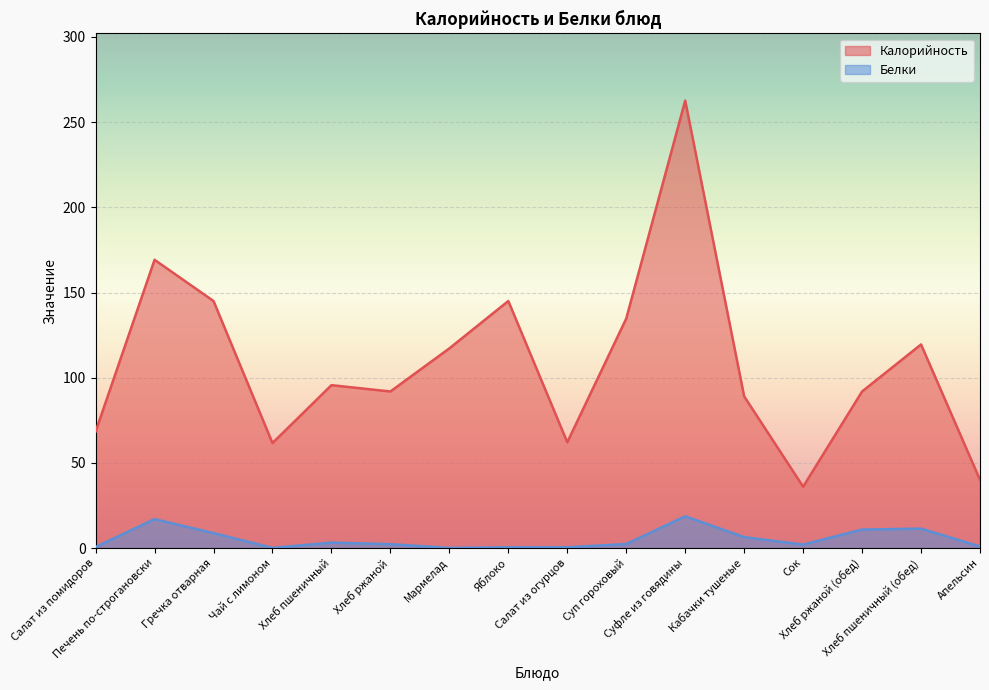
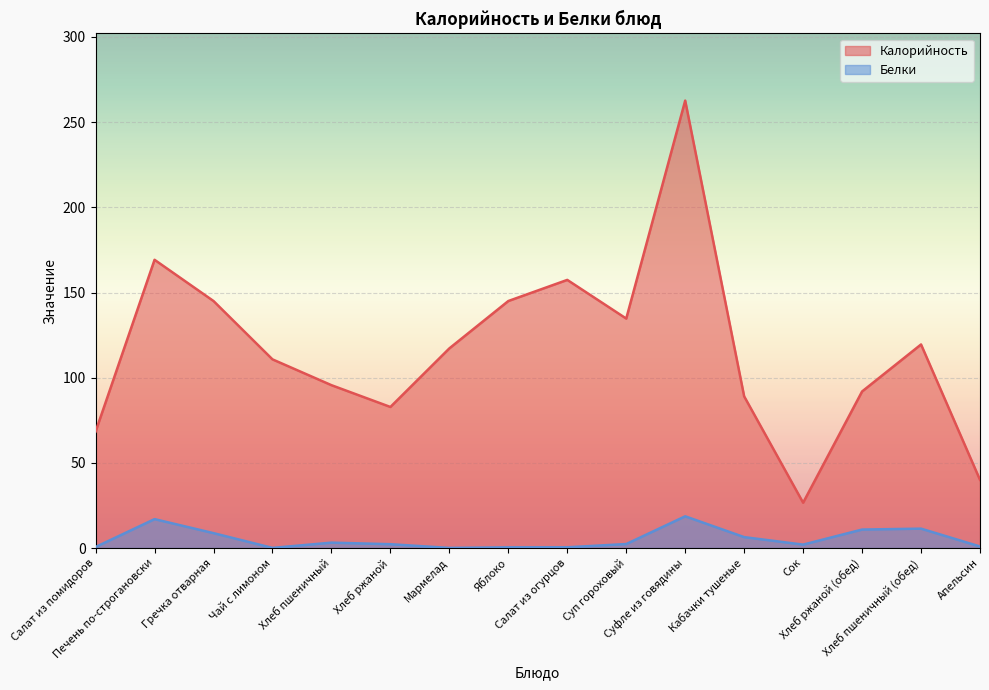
  {
    "Калорийность": {
      "Салат из помидоров": 68,
      "Печень по-строгановски": 169,
      "Гречка отварная": 145,
-     "Чай с лимоном": 62,
+     "Чай с лимоном": 111,
      "Хлеб пшеничный": 96,
-     "Хлеб ржаной": 92,
+     "Хлеб ржаной": 83,
      "Мармелад": 117,
      "Яблоко": 145,
-     "Салат из огурцов": 62,
+     "Салат из огурцов": 157,
      "Суп гороховый": 135,
      "Суфле из говядины": 263,
      "Кабачки тушеные": 89,
-     "Сок": 36,
+     "Сок": 27,
      "Хлеб ржаной (обед)": 92,
      "Хлеб пшеничный (обед)": 120,
      "Апельсин": 40
    },
    "Белки": {
      "Салат из помидоров": 1,
      "Печень по-строгановски": 17,
      "Гречка отварная": 9,
      "Чай с лимоном": 0,
      "Хлеб пшеничный": 3,
      "Хлеб ржаной": 2,
      "Мармелад": 0,
      "Яблоко": 0,
      "Салат из огурцов": 0,
      "Суп гороховый": 2,
      "Суфле из говядины": 19,
      "Кабачки тушеные": 6,
      "Сок": 2,
      "Хлеб ржаной (обед)": 11,
      "Хлеб пшеничный (обед)": 11,
      "Апельсин": 1
    }
  }
